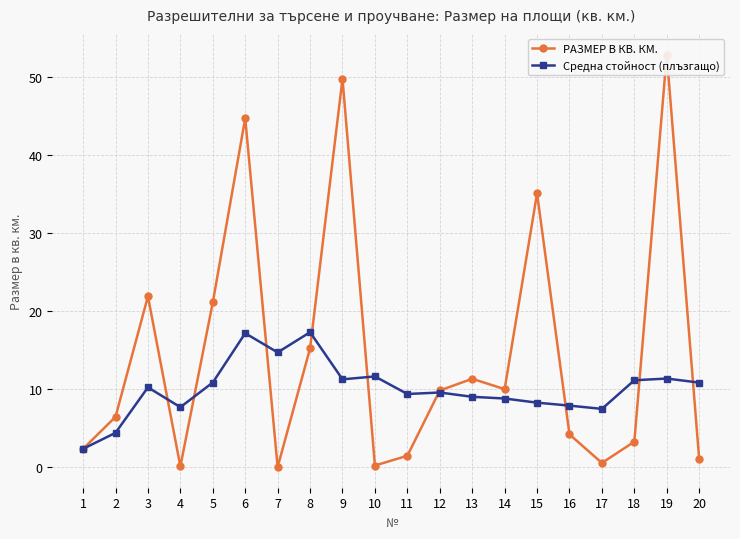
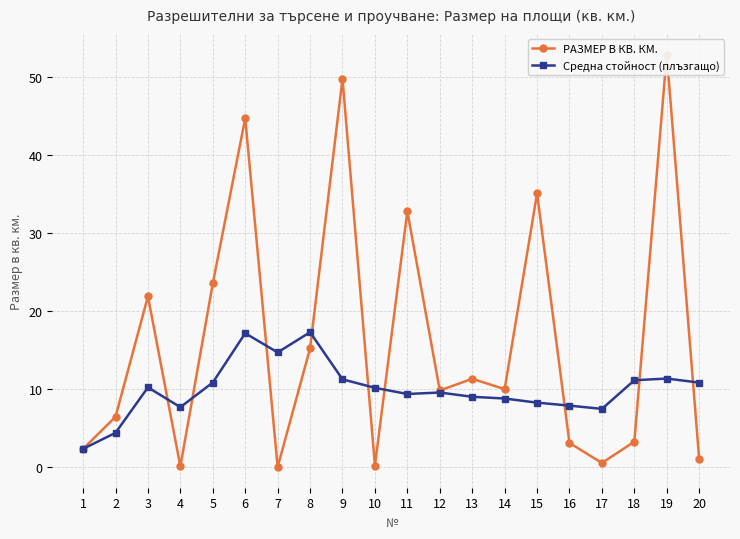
  {
    "РАЗМЕР В КВ. КМ.": {
      "2": 6,
      "3": 22,
      "4": 0,
-     "5": 21,
+     "5": 24,
      "6": 45,
      "7": 0,
      "8": 15,
      "9": 50,
      "10": 0,
-     "11": 1,
+     "11": 33,
      "13": 11,
      "14": 10,
      "15": 35,
-     "16": 4,
+     "16": 3,
      "17": 1,
      "18": 3,
      "20": 1
    },
    "Средна стойност (плъзгащо)": {
      "2": 4,
      "3": 10,
      "4": 8,
      "5": 11,
      "6": 17,
      "7": 15,
      "8": 17,
      "9": 11,
-     "10": 12,
+     "10": 10,
      "11": 9,
      "13": 9,
      "14": 9,
      "15": 8,
      "16": 8,
      "17": 7,
      "18": 11,
      "19": 11,
      "20": 11
    }
  }
